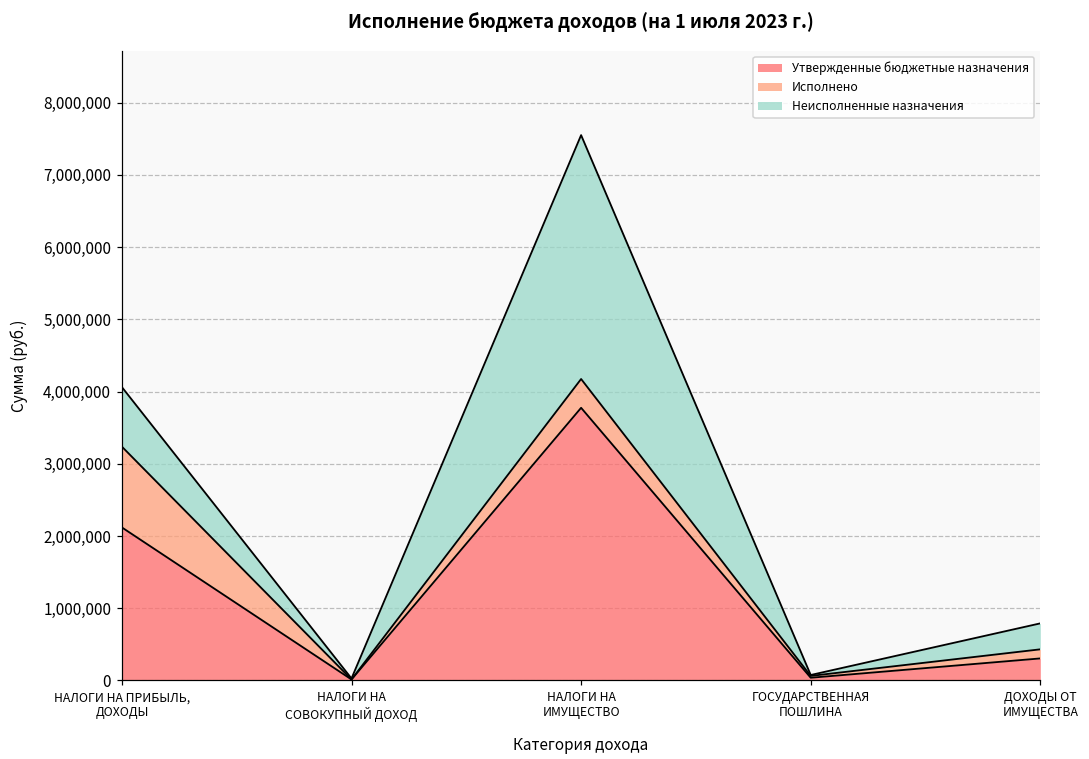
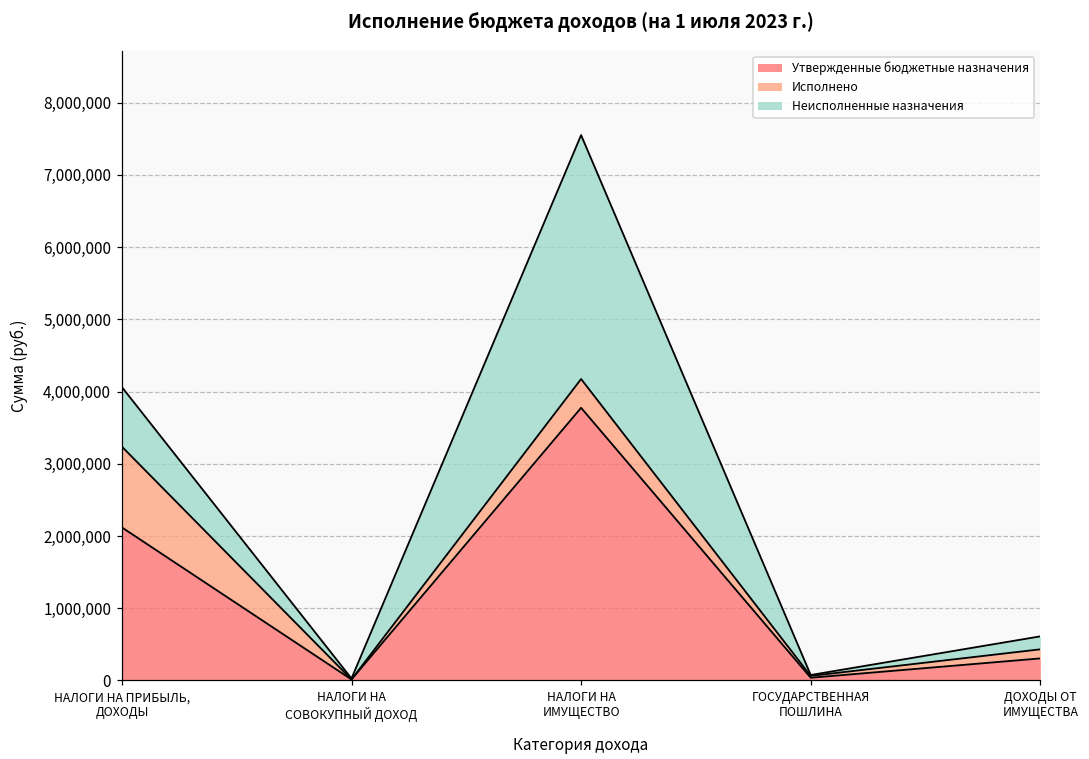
  {
    "Неисполненные назначения": {
      "НАЛОГИ НА ПРИБЫЛЬ, ДОХОДЫ": "800,000",
      "НАЛОГИ НА ИМУЩЕСТВО": "3,400,000",
-     "ДОХОДЫ ОТ ИМУЩЕСТВА": "400,000"
+     "ДОХОДЫ ОТ ИМУЩЕСТВА": "200,000"
    }
  }
